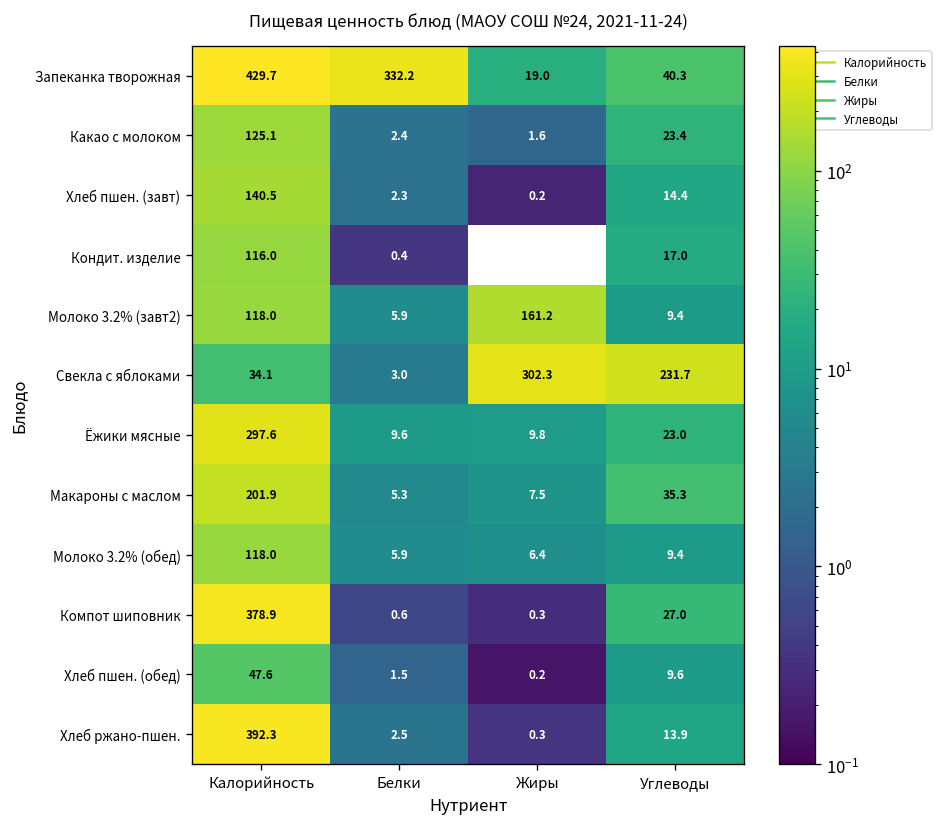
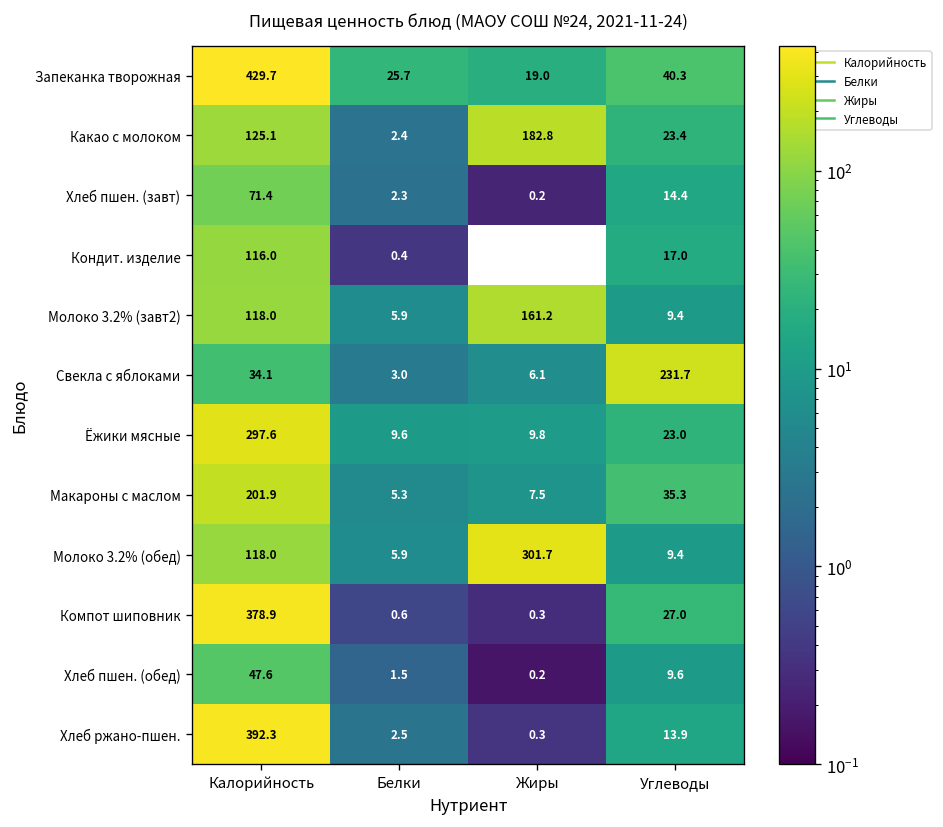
  {
    "Запеканка творожная": {
      "Калорийность": 429.7,
-     "Белки": 332.2,
+     "Белки": 25.7,
      "Жиры": 19.0,
      "Углеводы": 40.3
    },
    "Какао с молоком": {
      "Калорийность": 125.1,
      "Белки": 2.4,
-     "Жиры": 1.6,
+     "Жиры": 182.8,
      "Углеводы": 23.4
    },
    "Хлеб пшен. (завт)": {
-     "Калорийность": 140.5,
+     "Калорийность": 71.4,
      "Белки": 2.3,
      "Жиры": 0.2,
      "Углеводы": 14.4
    },
    "Кондит. изделие": {
      "Калорийность": 116.0,
      "Белки": 0.4,
      "Углеводы": 17.0
    },
    "Молоко 3.2% (завт2)": {
      "Калорийность": 118.0,
      "Белки": 5.9,
      "Жиры": 161.2,
      "Углеводы": 9.4
    },
    "Свекла с яблоками": {
      "Калорийность": 34.1,
      "Белки": 3.0,
-     "Жиры": 302.3,
+     "Жиры": 6.1,
      "Углеводы": 231.7
    },
    "Ёжики мясные": {
      "Калорийность": 297.6,
      "Белки": 9.6,
      "Жиры": 9.8,
      "Углеводы": 23.0
    },
    "Макароны с маслом": {
      "Калорийность": 201.9,
      "Белки": 5.3,
      "Жиры": 7.5,
      "Углеводы": 35.3
    },
    "Молоко 3.2% (обед)": {
      "Калорийность": 118.0,
      "Белки": 5.9,
-     "Жиры": 6.4,
+     "Жиры": 301.7,
      "Углеводы": 9.4
    },
    "Компот шиповник": {
      "Калорийность": 378.9,
      "Белки": 0.6,
      "Жиры": 0.3,
      "Углеводы": 27.0
    },
    "Хлеб пшен. (обед)": {
      "Калорийность": 47.6,
      "Белки": 1.5,
      "Жиры": 0.2,
      "Углеводы": 9.6
    },
    "Хлеб ржано-пшен.": {
      "Калорийность": 392.3,
      "Белки": 2.5,
      "Жиры": 0.3,
      "Углеводы": 13.9
    }
  }
